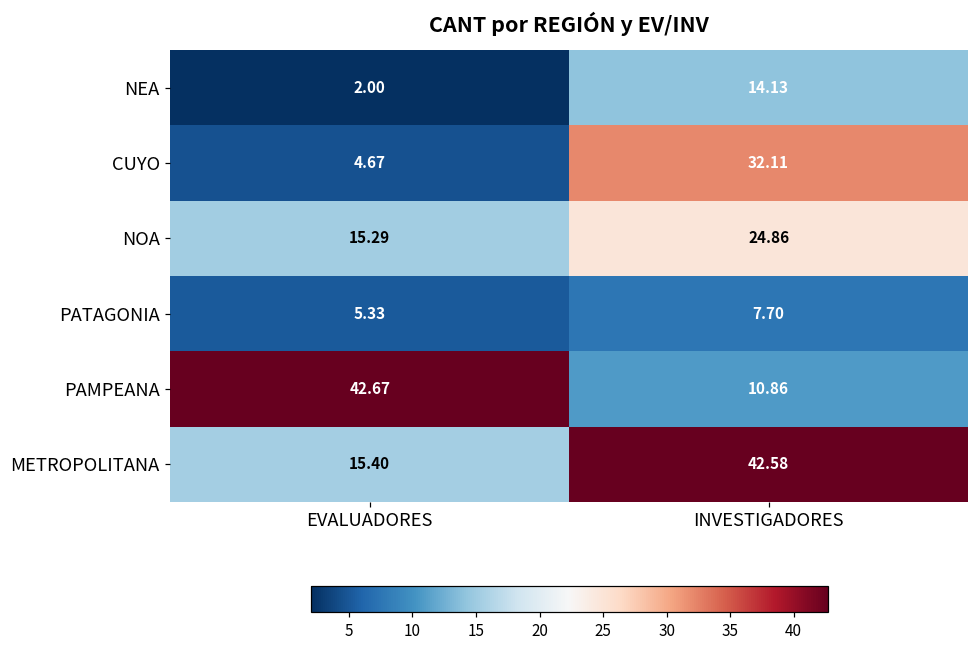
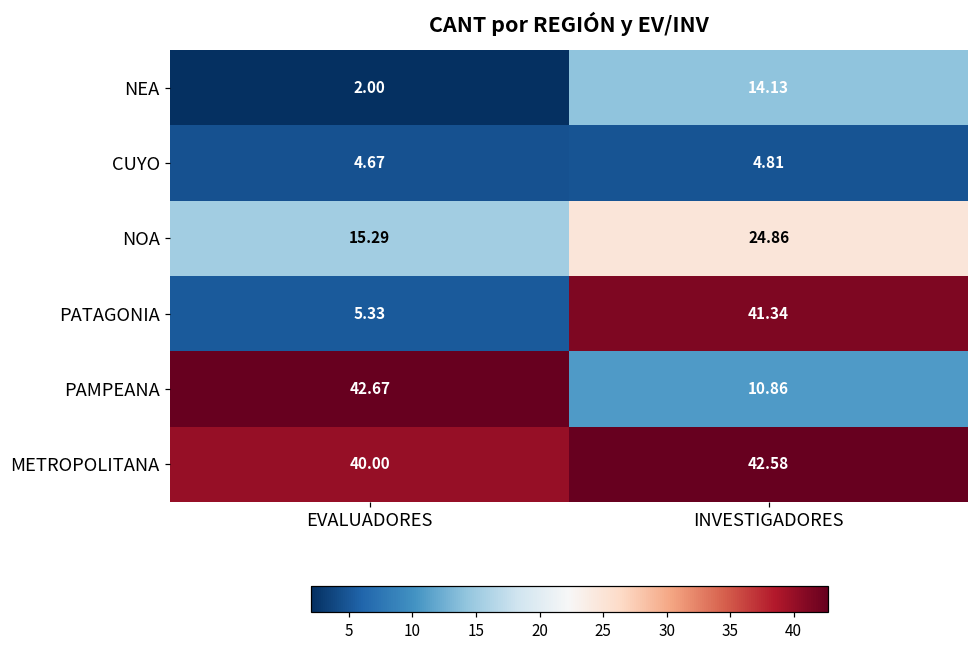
  {
    "NEA": {
      "EVALUADORES": 2.00,
      "INVESTIGADORES": 14.13
    },
    "CUYO": {
      "EVALUADORES": 4.67,
-     "INVESTIGADORES": 32.11
+     "INVESTIGADORES": 4.81
    },
    "NOA": {
      "EVALUADORES": 15.29,
      "INVESTIGADORES": 24.86
    },
    "PATAGONIA": {
      "EVALUADORES": 5.33,
-     "INVESTIGADORES": 7.70
+     "INVESTIGADORES": 41.34
    },
    "PAMPEANA": {
      "EVALUADORES": 42.67,
      "INVESTIGADORES": 10.86
    },
    "METROPOLITANA": {
-     "EVALUADORES": 15.40,
+     "EVALUADORES": 40.00,
      "INVESTIGADORES": 42.58
    }
  }
